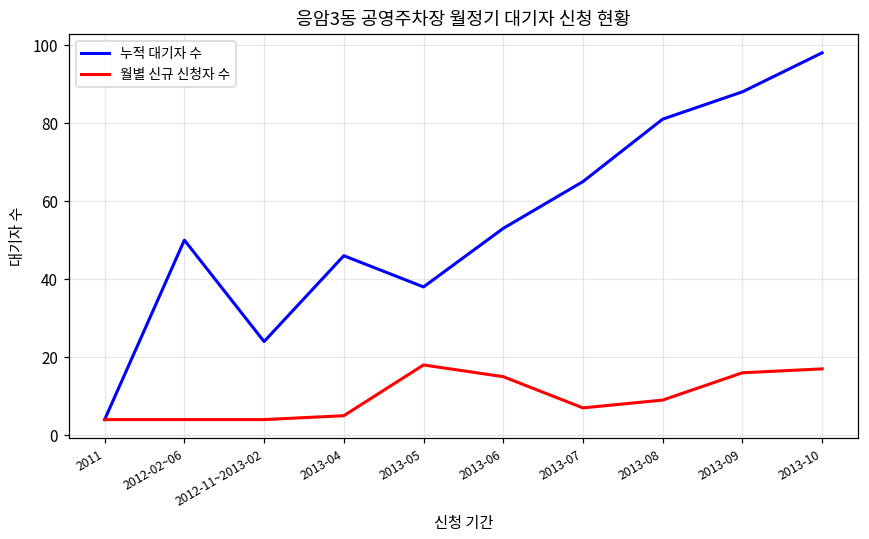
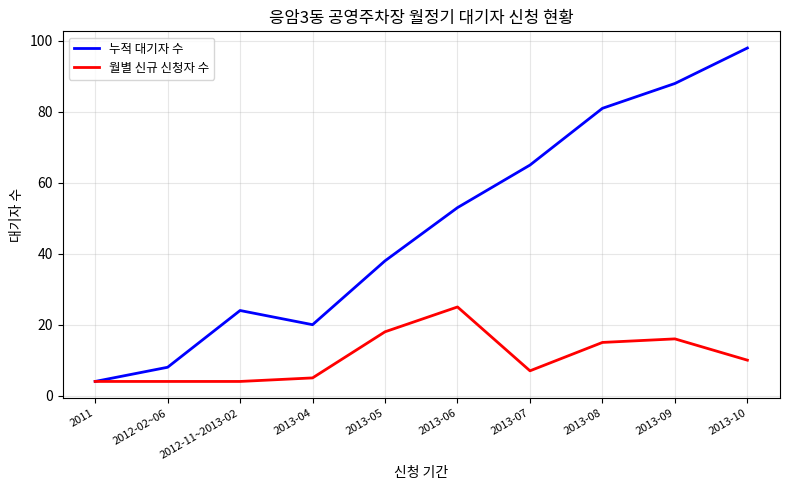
  {
    "누적 대기자 수": {
-     "2012-02~06": 50,
+     "2012-02~06": 8,
      "2012-11~2013-02": 24,
-     "2013-04": 46,
+     "2013-04": 20,
      "2013-05": 38,
      "2013-06": 53,
      "2013-07": 65,
      "2013-08": 81,
      "2013-09": 88,
      "2013-10": 98
    },
    "월별 신규 신청자 수": {
      "2012-02~06": 4,
      "2012-11~2013-02": 4,
      "2013-04": 5,
      "2013-05": 18,
-     "2013-06": 15,
+     "2013-06": 25,
      "2013-07": 7,
-     "2013-08": 9,
+     "2013-08": 15,
      "2013-09": 16,
-     "2013-10": 17
+     "2013-10": 10
    }
  }
